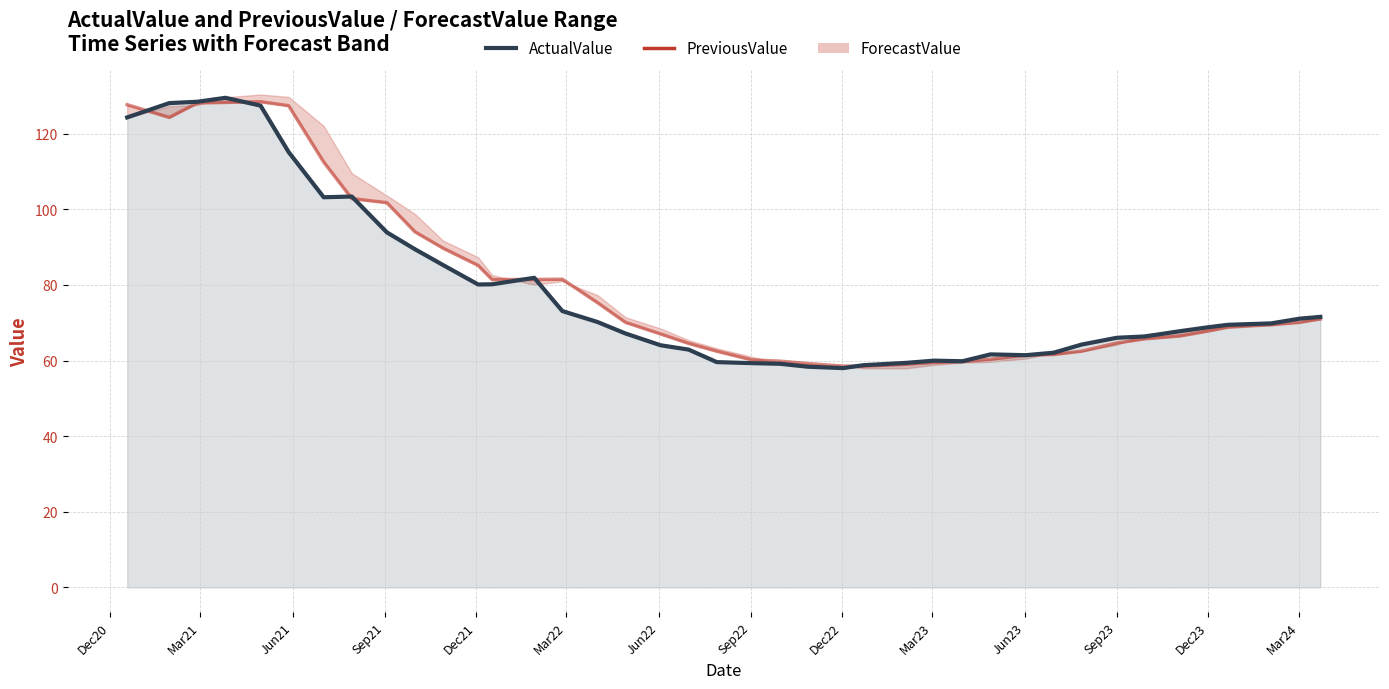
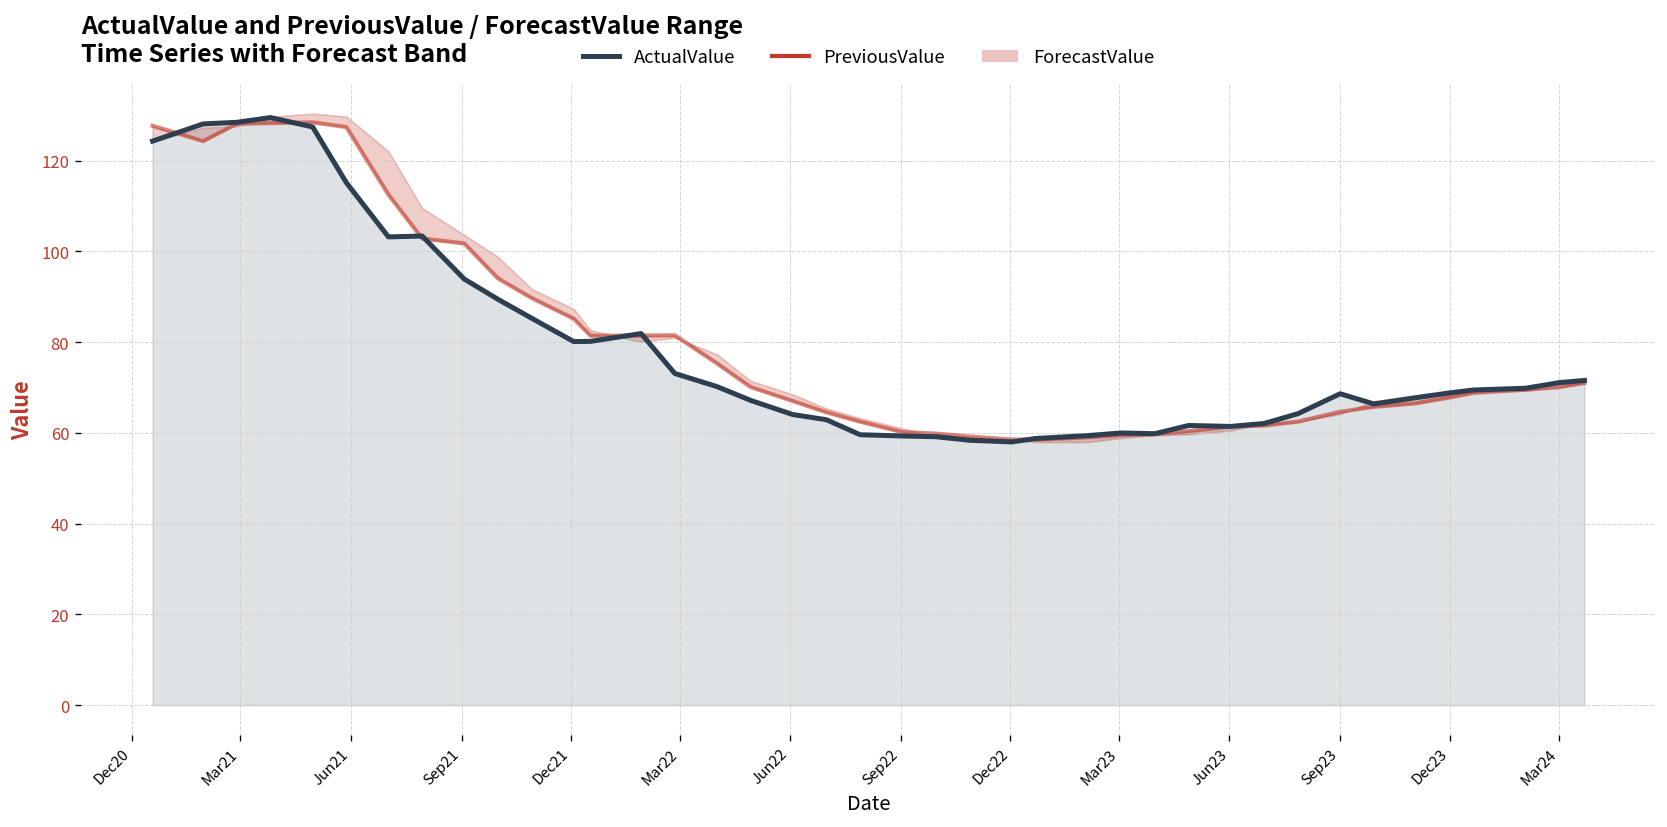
  {
    "ActualValue": {
-     "Sep23": 66,
+     "Sep23": 69,
      "Mar24": 71
    }
  }
